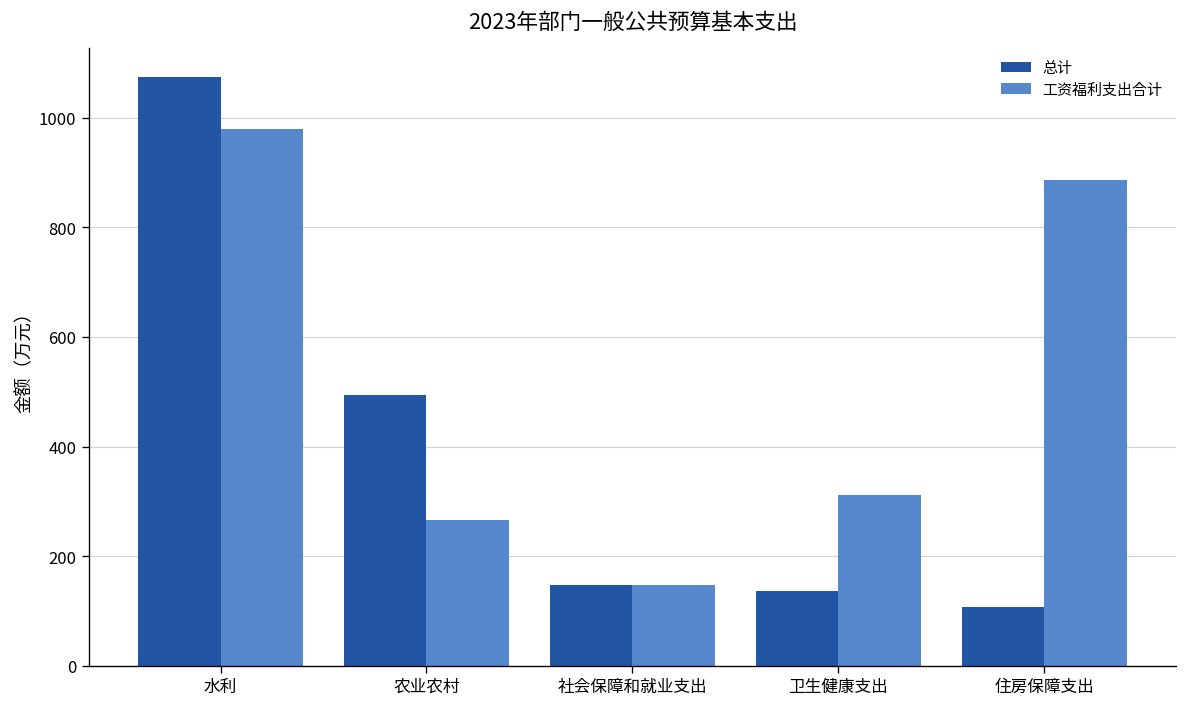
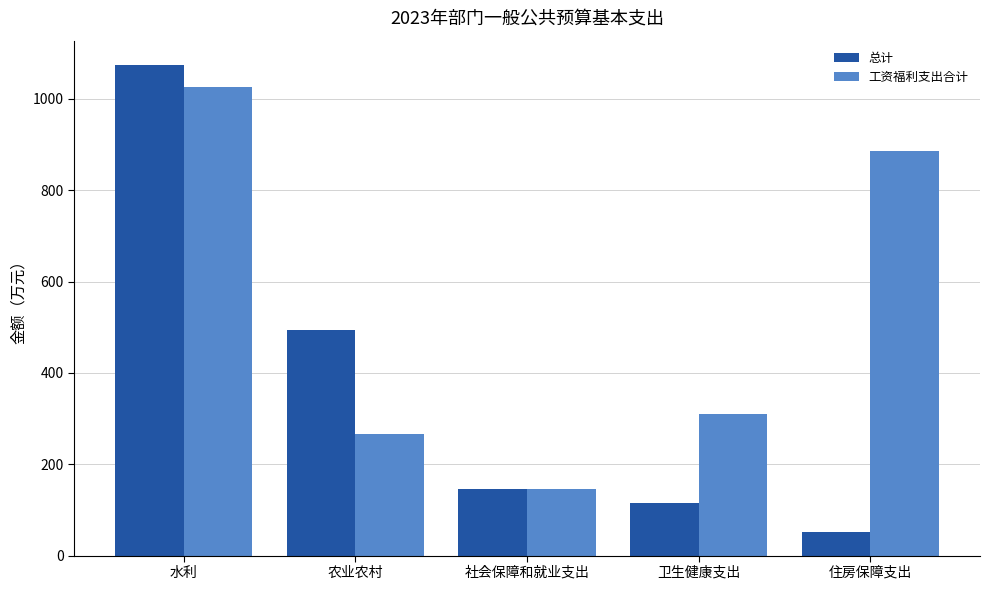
  {
    "总计": {
      "水利": 1070,
      "农业农村": 490,
      "社会保障和就业支出": 150,
-     "卫生健康支出": 140,
-     "住房保障支出": 110
+     "卫生健康支出": 120,
+     "住房保障支出": 50
    },
    "工资福利支出合计": {
-     "水利": 980,
+     "水利": 1030,
      "农业农村": 270,
      "社会保障和就业支出": 150,
      "卫生健康支出": 310,
      "住房保障支出": 890
    }
  }
